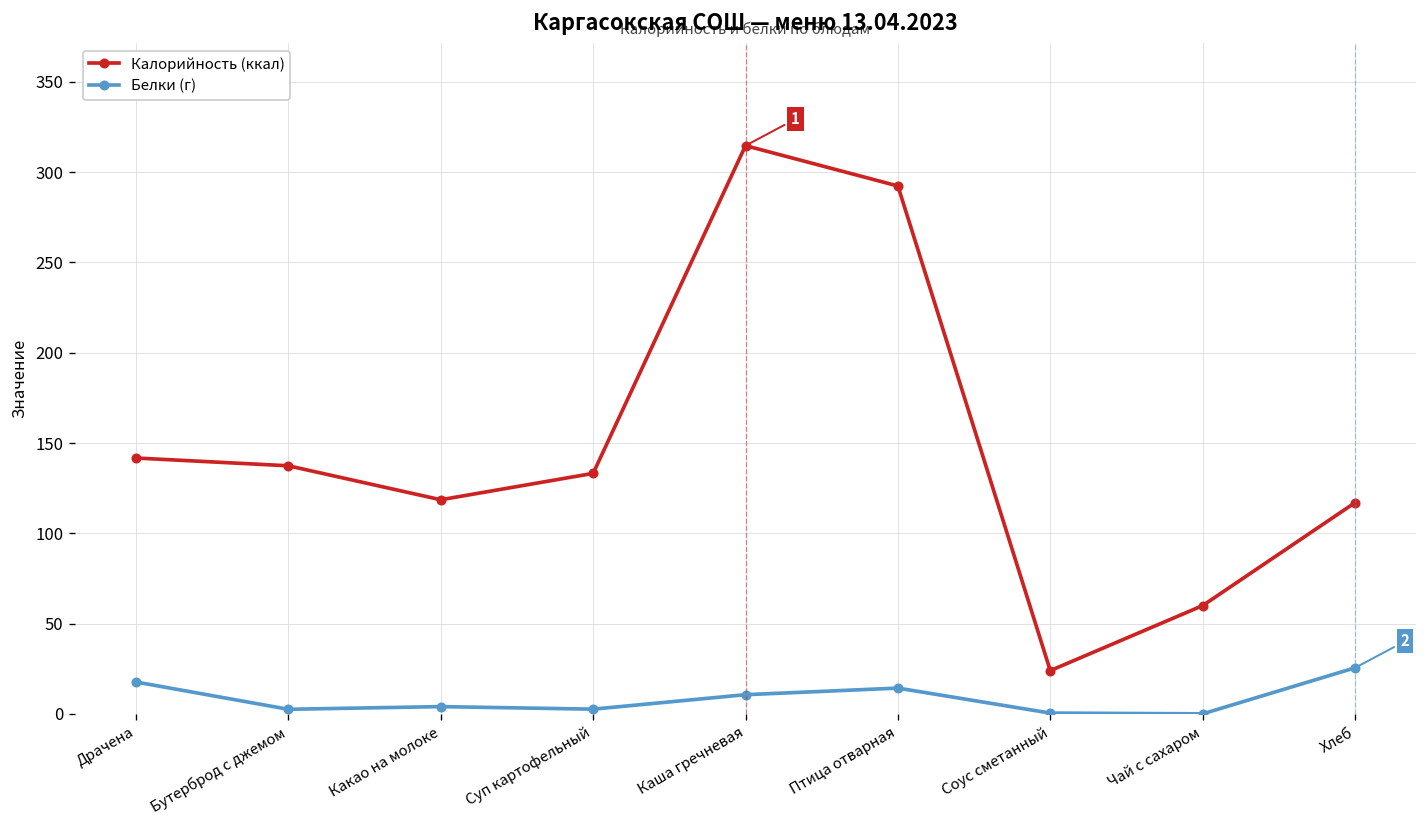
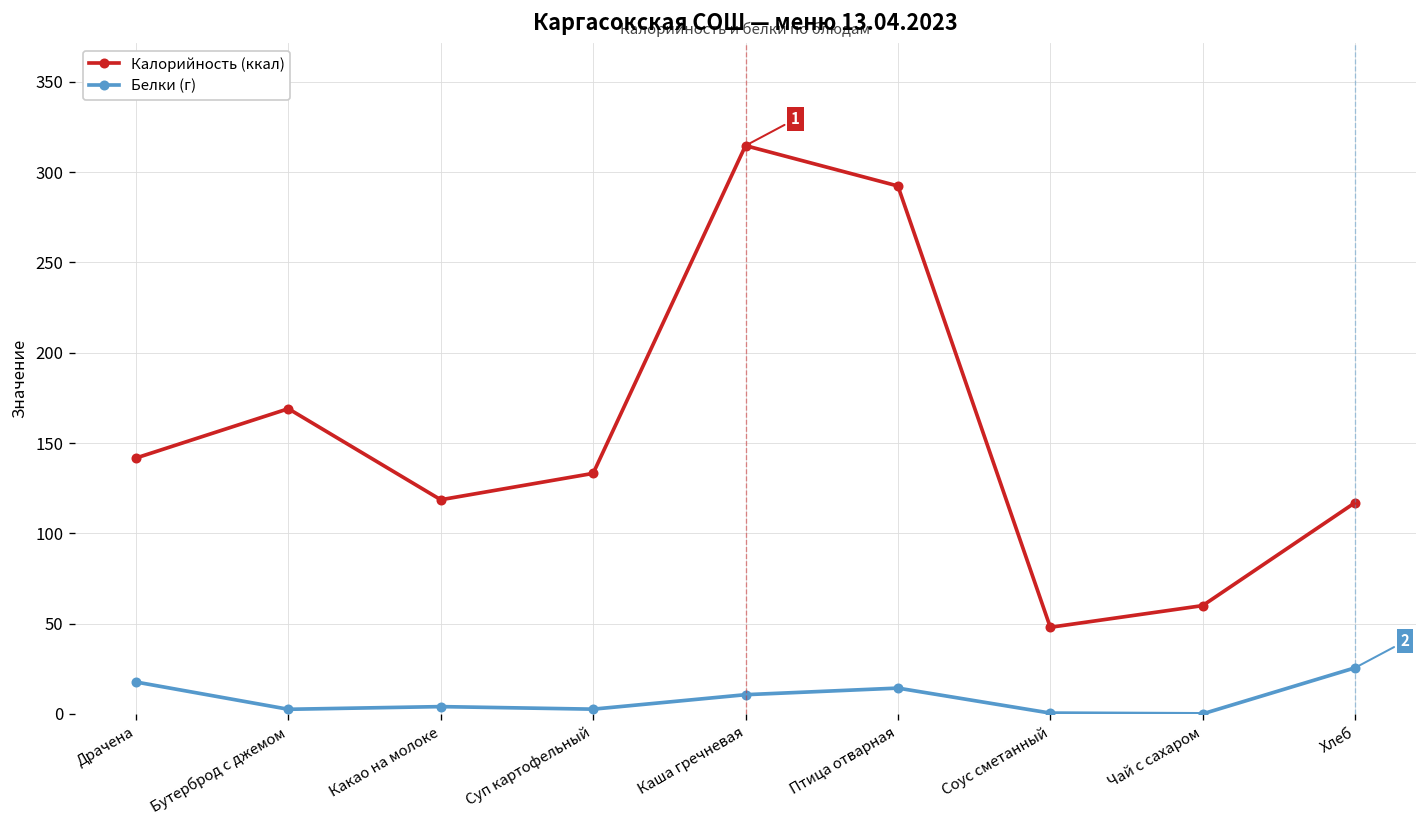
  {
    "Калорийность (ккал)": {
      "Драчена": 142,
-     "Бутерброд с джемом": 137,
+     "Бутерброд с джемом": 169,
      "Какао на молоке": 119,
      "Суп картофельный": 133,
      "Каша гречневая": 315,
      "Птица отварная": 292,
-     "Соус сметанный": 24,
+     "Соус сметанный": 48,
      "Чай с сахаром": 60,
      "Хлеб": 117
    },
    "Белки (г)": {
      "Драчена": 18,
      "Бутерброд с джемом": 3,
      "Какао на молоке": 4,
      "Суп картофельный": 3,
      "Каша гречневая": 11,
      "Птица отварная": 14,
      "Соус сметанный": 1,
      "Чай с сахаром": 0,
      "Хлеб": 26
    }
  }
